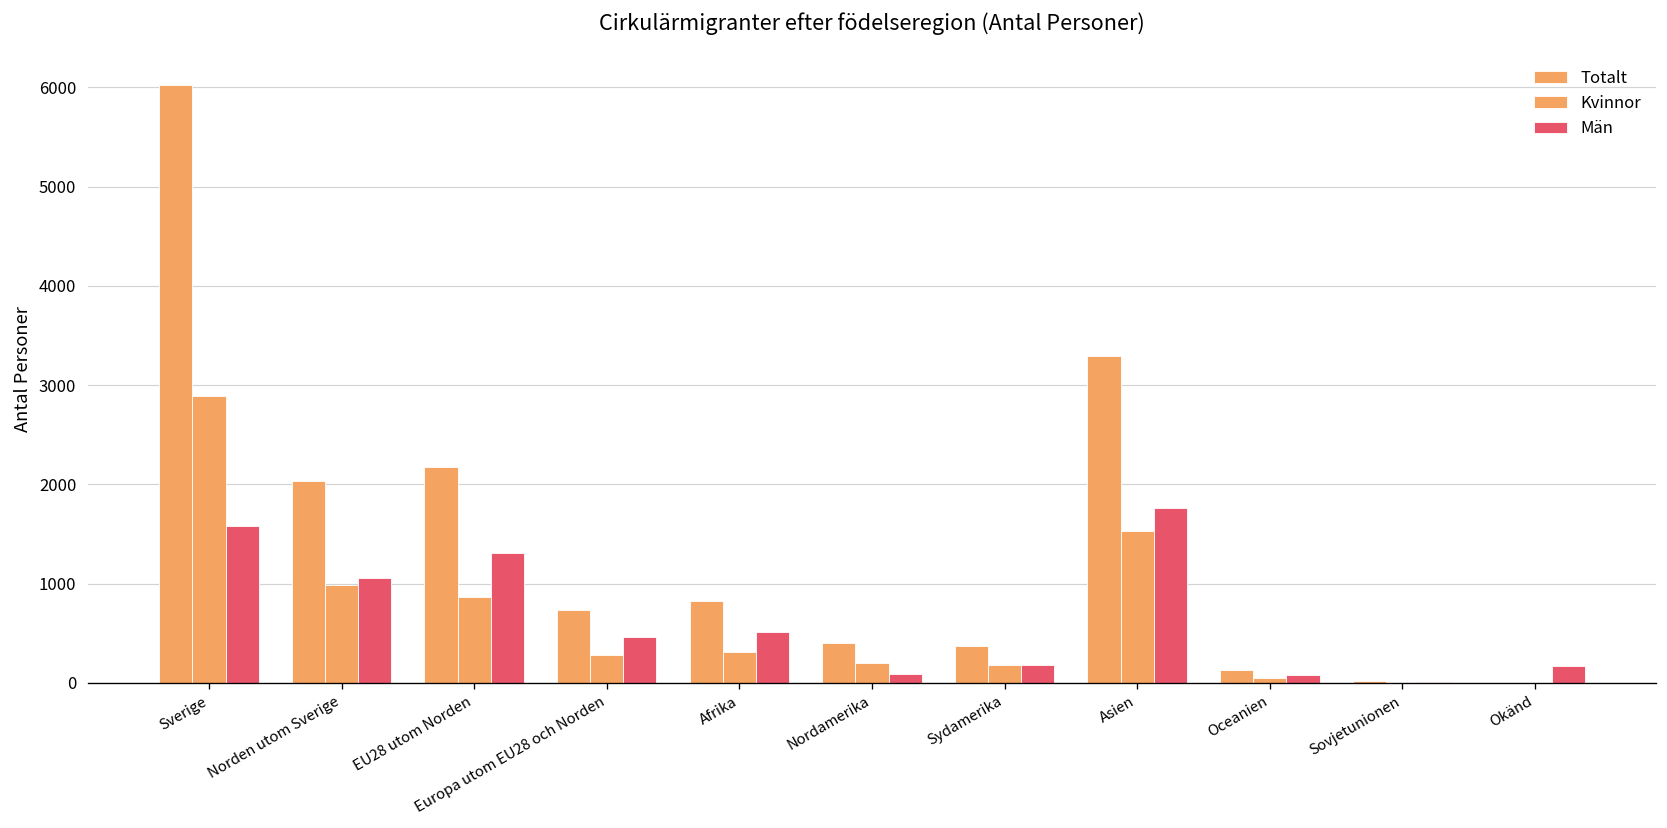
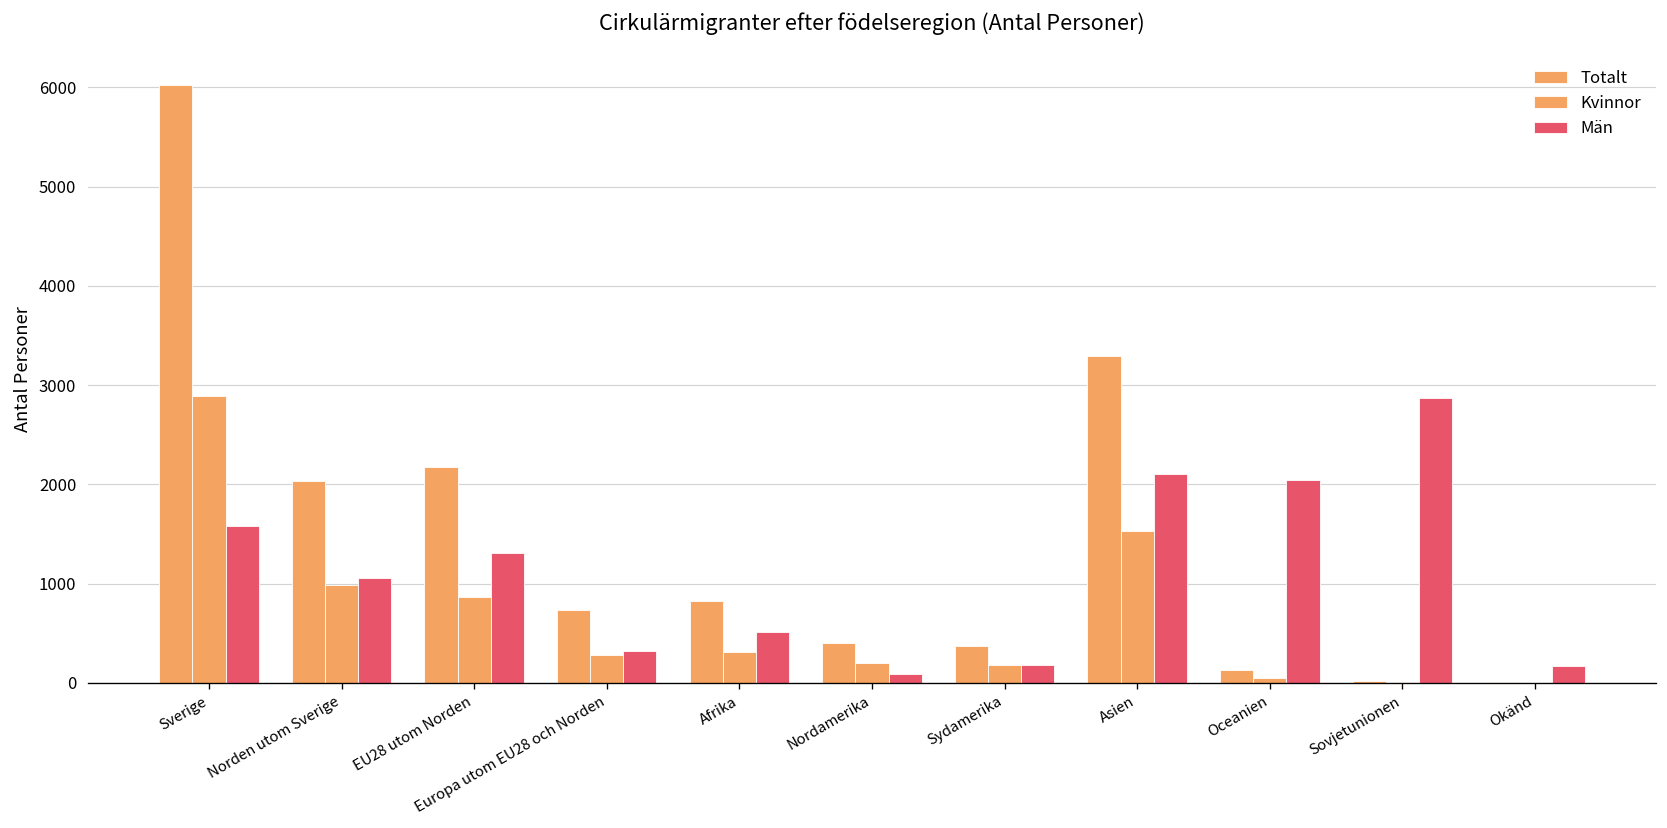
  {
    "Män": {
      "Sverige": 1600,
      "Norden utom Sverige": 1100,
      "EU28 utom Norden": 1300,
-     "Europa utom EU28 och Norden": 500,
+     "Europa utom EU28 och Norden": 300,
      "Afrika": 500,
      "Nordamerika": 100,
      "Sydamerika": 200,
-     "Asien": 1800,
-     "Oceanien": 100,
-     "Sovjetunionen": 0,
+     "Asien": 2100,
+     "Oceanien": 2000,
+     "Sovjetunionen": 2900,
      "Okänd": 200
    }
  }
